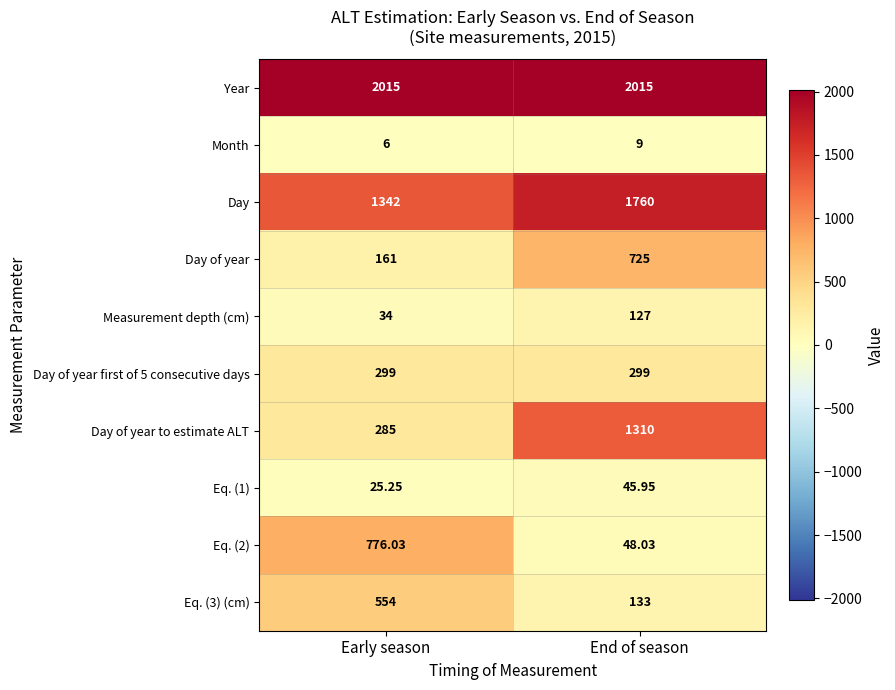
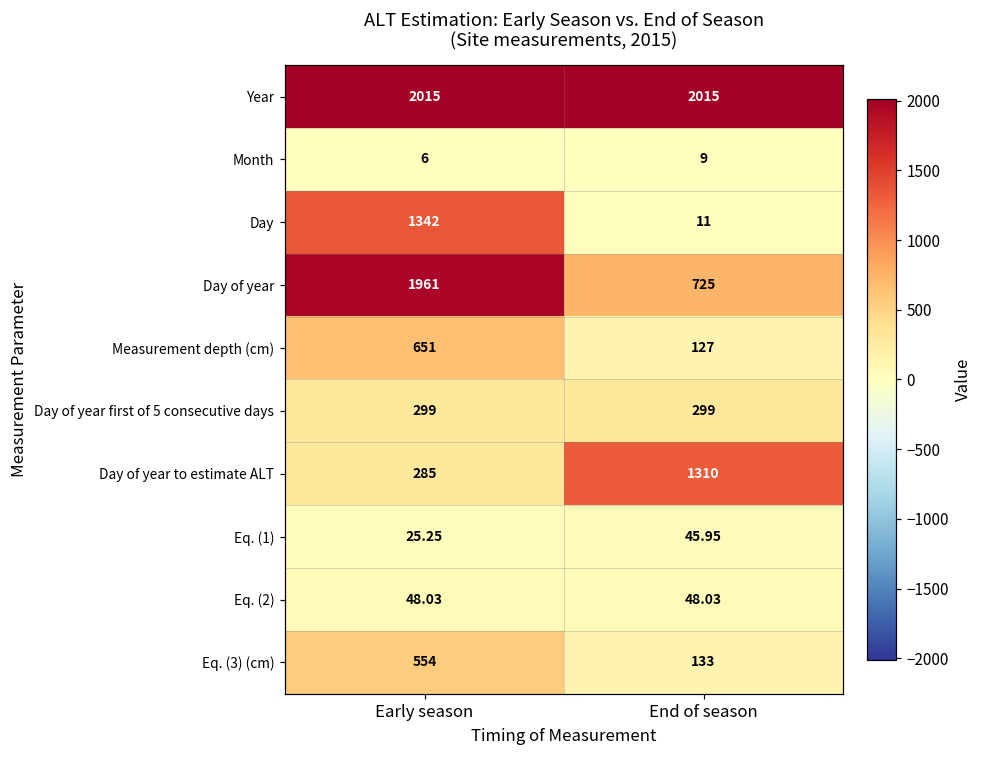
  {
    "Year": {
      "Early season": 2015,
      "End of season": 2015
    },
    "Month": {
      "Early season": 6,
      "End of season": 9
    },
    "Day": {
      "Early season": 1342,
-     "End of season": 1760
+     "End of season": 11
    },
    "Day of year": {
-     "Early season": 161,
+     "Early season": 1961,
      "End of season": 725
    },
    "Measurement depth (cm)": {
-     "Early season": 34,
+     "Early season": 651,
      "End of season": 127
    },
    "Day of year first of 5 consecutive days": {
      "Early season": 299,
      "End of season": 299
    },
    "Day of year to estimate ALT": {
      "Early season": 285,
      "End of season": 1310
    },
    "Eq. (1)": {
      "Early season": 25.25,
      "End of season": 45.95
    },
    "Eq. (2)": {
-     "Early season": 776.03,
+     "Early season": 48.03,
      "End of season": 48.03
    },
    "Eq. (3) (cm)": {
      "Early season": 554,
      "End of season": 133
    }
  }
